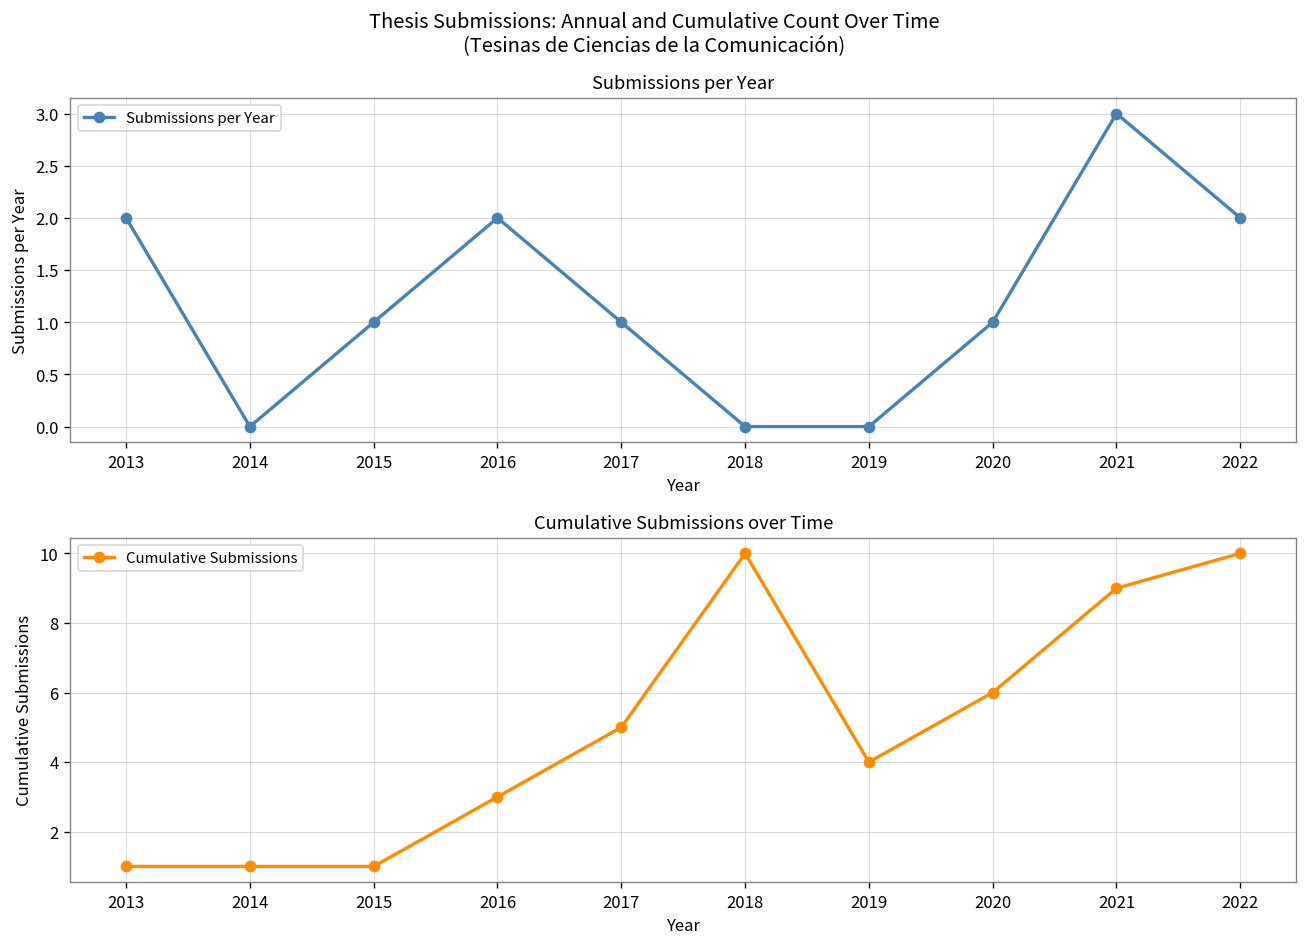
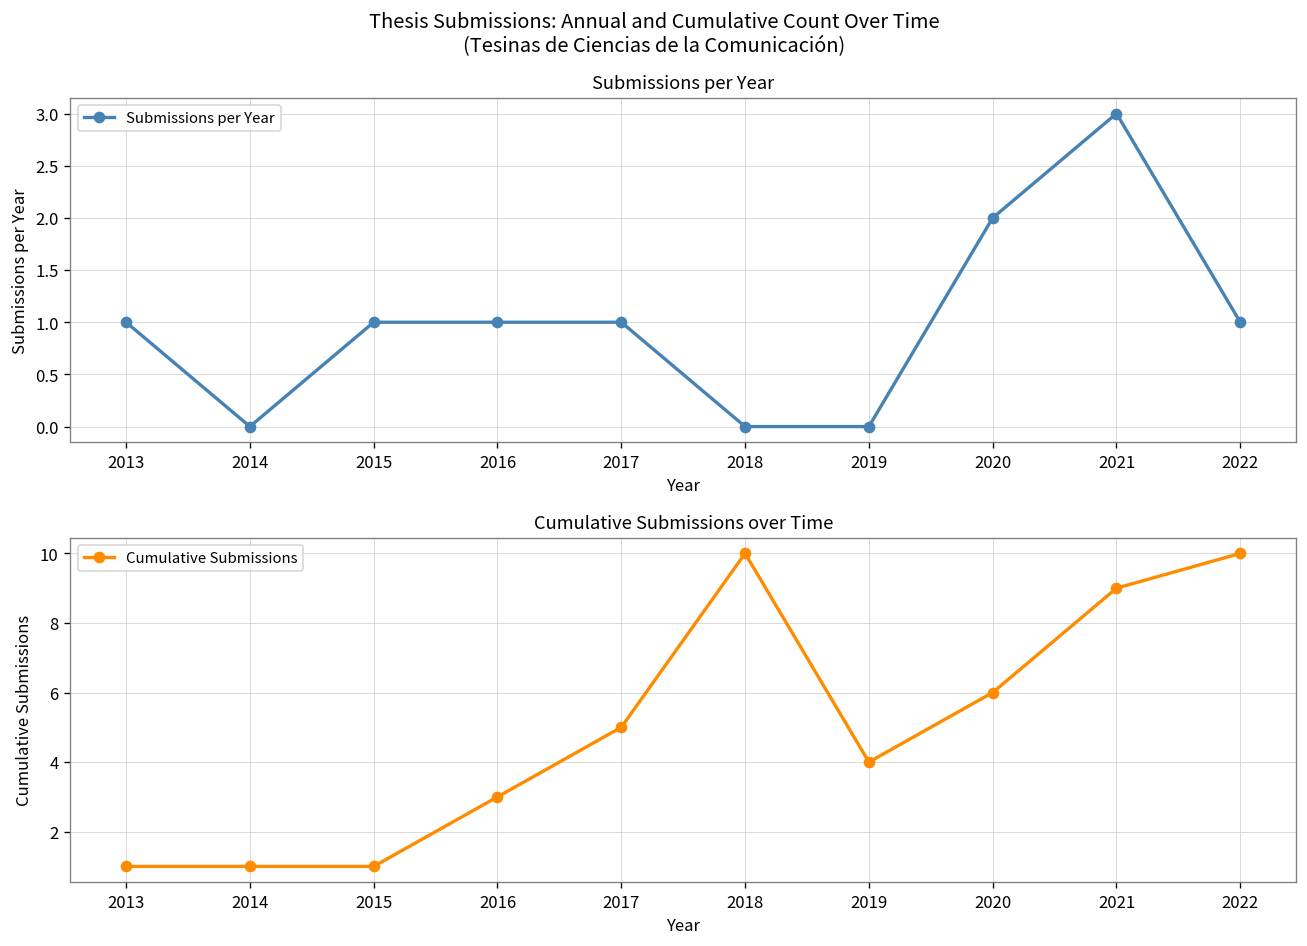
  {
    "Submissions per Year": {
-     "2013": 2,
+     "2013": 1,
      "2014": 0,
      "2015": 1,
-     "2016": 2,
+     "2016": 1,
      "2017": 1,
      "2018": 0,
      "2019": 0,
-     "2020": 1,
+     "2020": 2,
      "2021": 3,
-     "2022": 2
+     "2022": 1
    },
    "Cumulative Submissions over Time": {
      "2013": 1.0,
      "2014": 1.0,
      "2015": 1.0,
      "2016": 3.0,
      "2017": 5.0,
      "2018": 10.0,
      "2019": 4.0,
      "2020": 6.0,
      "2021": 9.0,
      "2022": 10.0
    }
  }
